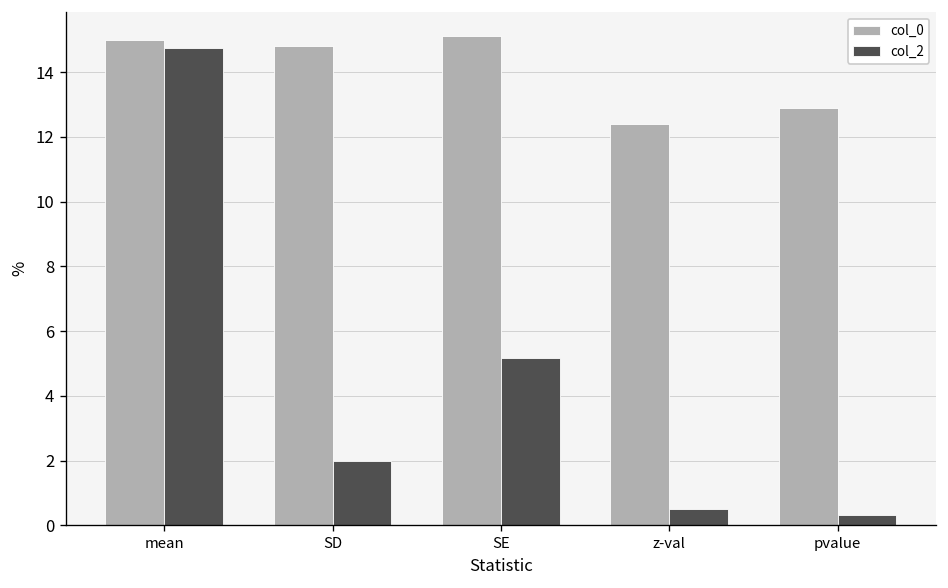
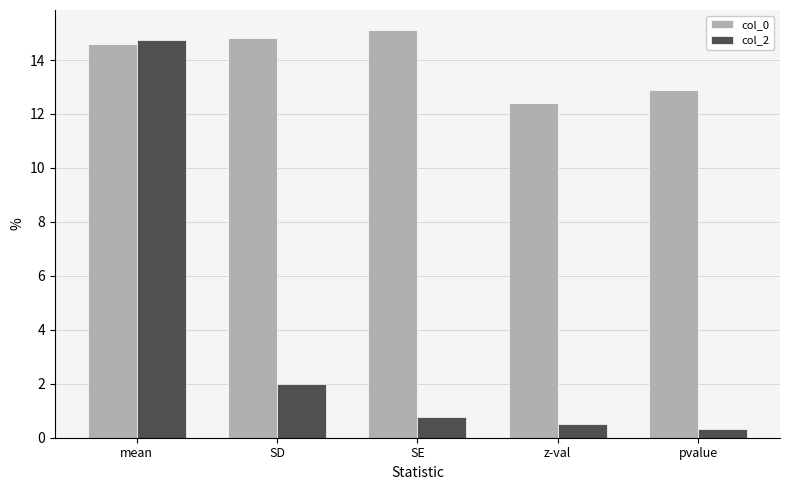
  {
    "col_0": {
-     "mean": 15.0,
+     "mean": 14.6,
      "SD": 14.8,
      "SE": 15.1,
      "z-val": 12.4,
      "pvalue": 12.9
    },
    "col_2": {
      "mean": 14.7,
      "SD": 2.0,
-     "SE": 5.2,
+     "SE": 0.8,
      "z-val": 0.5,
      "pvalue": 0.3
    }
  }
